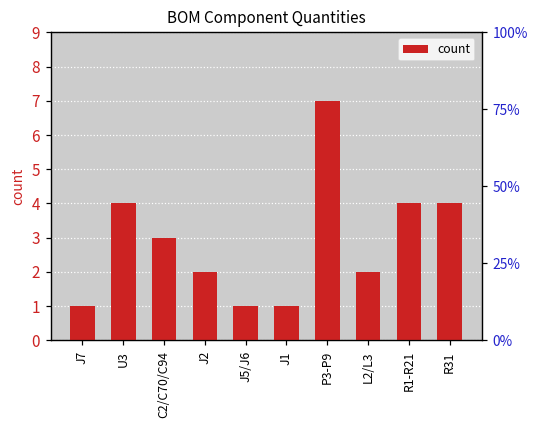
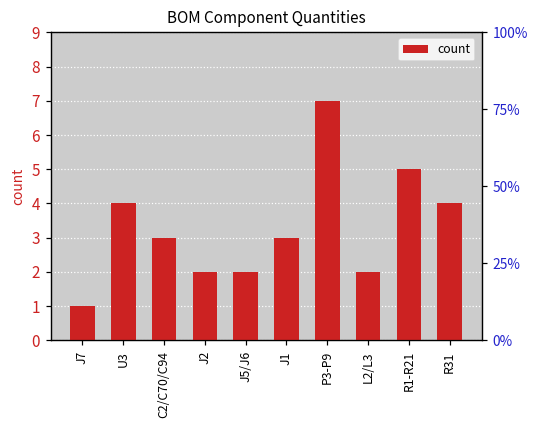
  {
    "J7": 1,
    "U3": 4,
    "C2/C70/C94": 3,
    "J2": 2,
-   "J5/J6": 1,
-   "J1": 1,
+   "J5/J6": 2,
+   "J1": 3,
    "P3-P9": 7,
    "L2/L3": 2,
-   "R1-R21": 4,
+   "R1-R21": 5,
    "R31": 4
  }
